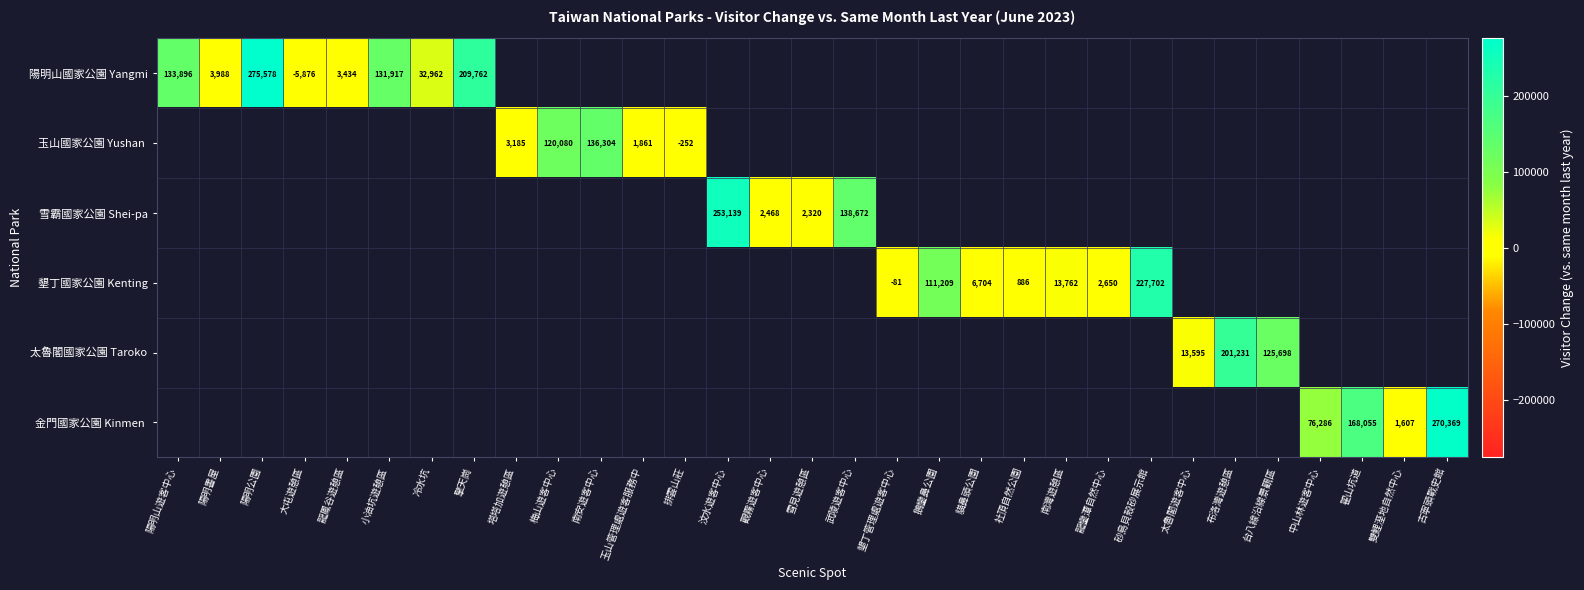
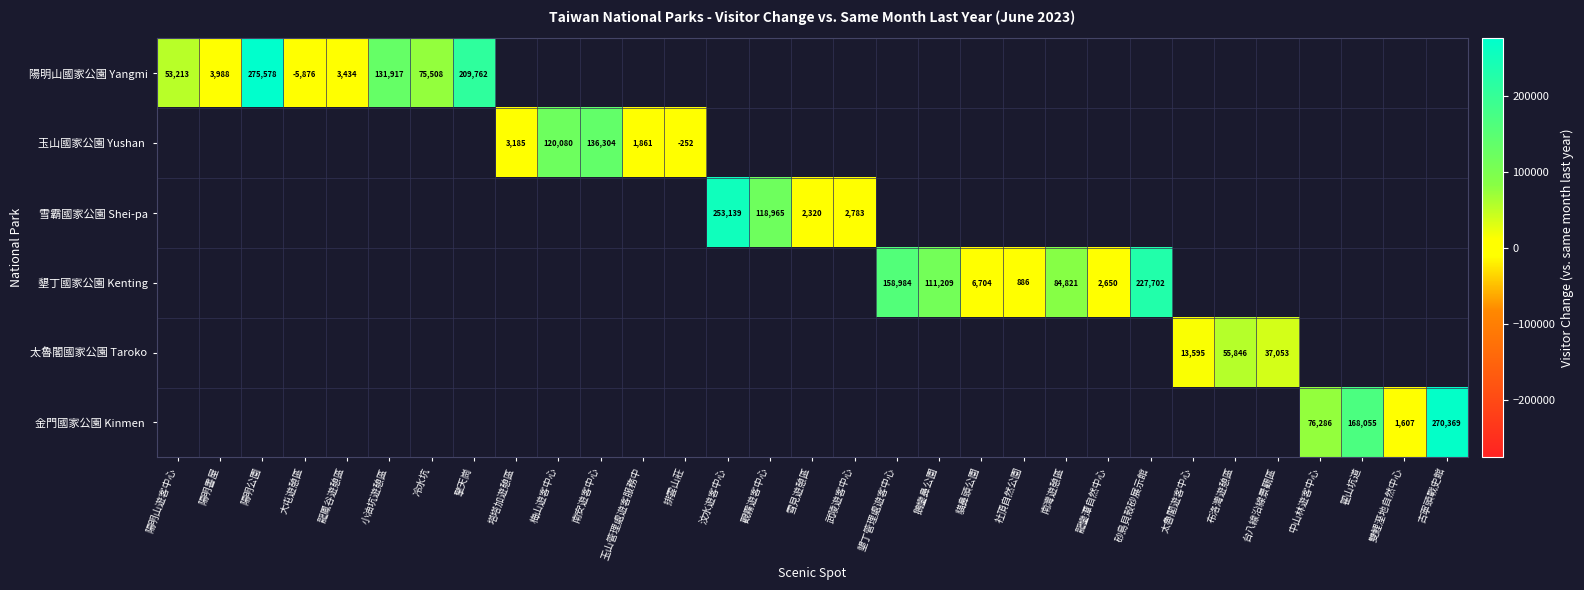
  {
    "陽明山國家公園 Yangmi": {
-     "陽明山遊客中心": "133,896",
+     "陽明山遊客中心": "53,213",
      "陽明書屋": "3,988",
      "陽明公園": "275,578",
      "大屯遊憩區": "-5,876",
      "龍鳳谷遊憩區": "3,434",
      "小油坑遊憩區": "131,917",
-     "冷水坑": "32,962",
+     "冷水坑": "75,508",
      "擎天崗": "209,762"
    },
    "玉山國家公園 Yushan": {
      "塔塔加遊憩區": "3,185",
      "梅山遊客中心": "120,080",
      "南安遊客中心": "136,304",
      "玉山管理處遊客服務中": "1,861",
      "排雲山莊": "-252"
    },
    "雪霸國家公園 Shei-pa": {
      "汶水遊客中心": "253,139",
-     "觀霧遊客中心": "2,468",
+     "觀霧遊客中心": "118,965",
      "雪見遊憩區": "2,320",
-     "武陵遊客中心": "138,672"
+     "武陵遊客中心": "2,783"
    },
    "墾丁國家公園 Kenting": {
-     "墾丁管理處遊客中心": "-81",
+     "墾丁管理處遊客中心": "158,984",
      "鵝鑾鼻公園": "111,209",
      "貓鼻頭公園": "6,704",
      "社頂自然公園": "886",
-     "南灣遊憩區": "13,762",
+     "南灣遊憩區": "84,821",
      "龍鑾潭自然中心": "2,650",
      "砂島貝殼砂展示館": "227,702"
    },
    "太魯閣國家公園 Taroko": {
      "太魯閣遊客中心": "13,595",
-     "布洛灣遊憩區": "201,231",
-     "台八線沿線景觀區": "125,698"
+     "布洛灣遊憩區": "55,846",
+     "台八線沿線景觀區": "37,053"
    },
    "金門國家公園 Kinmen": {
      "中山林遊客中心": "76,286",
      "翟山坑道": "168,055",
      "雙鯉溼地自然中心": "1,607",
      "古寧頭戰史館": "270,369"
    }
  }
